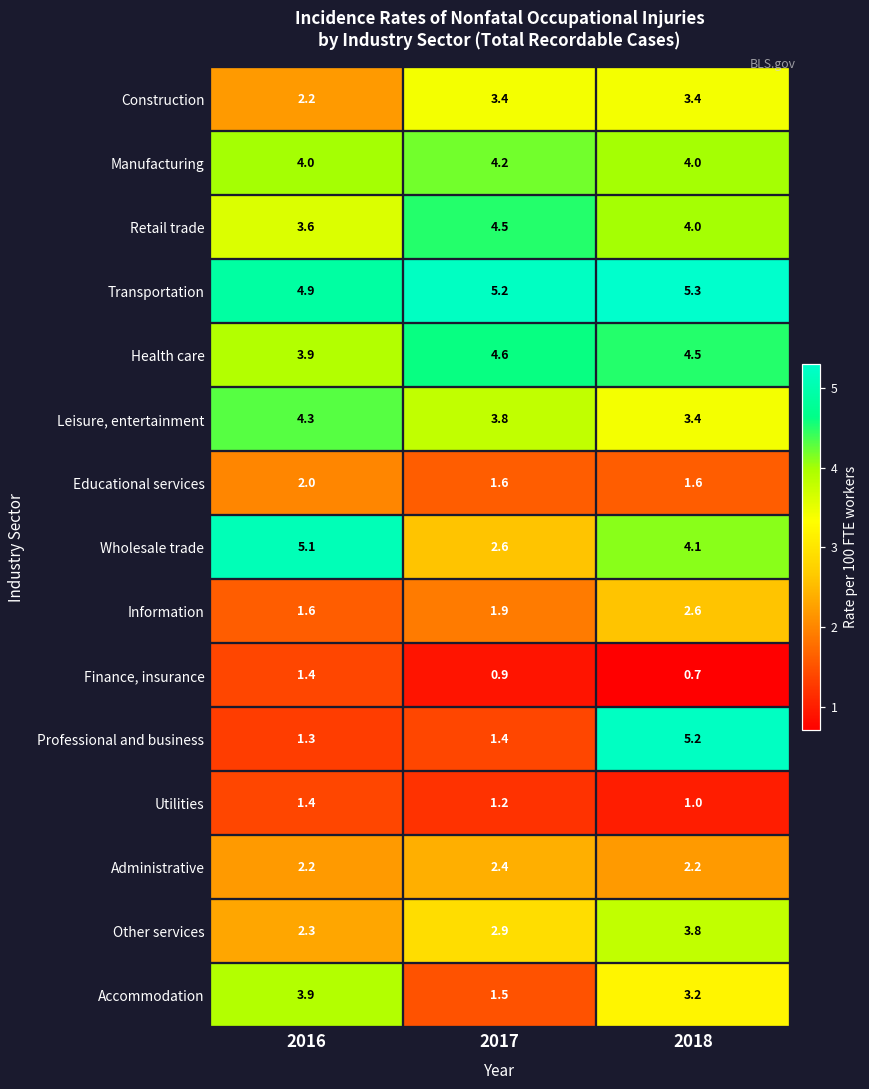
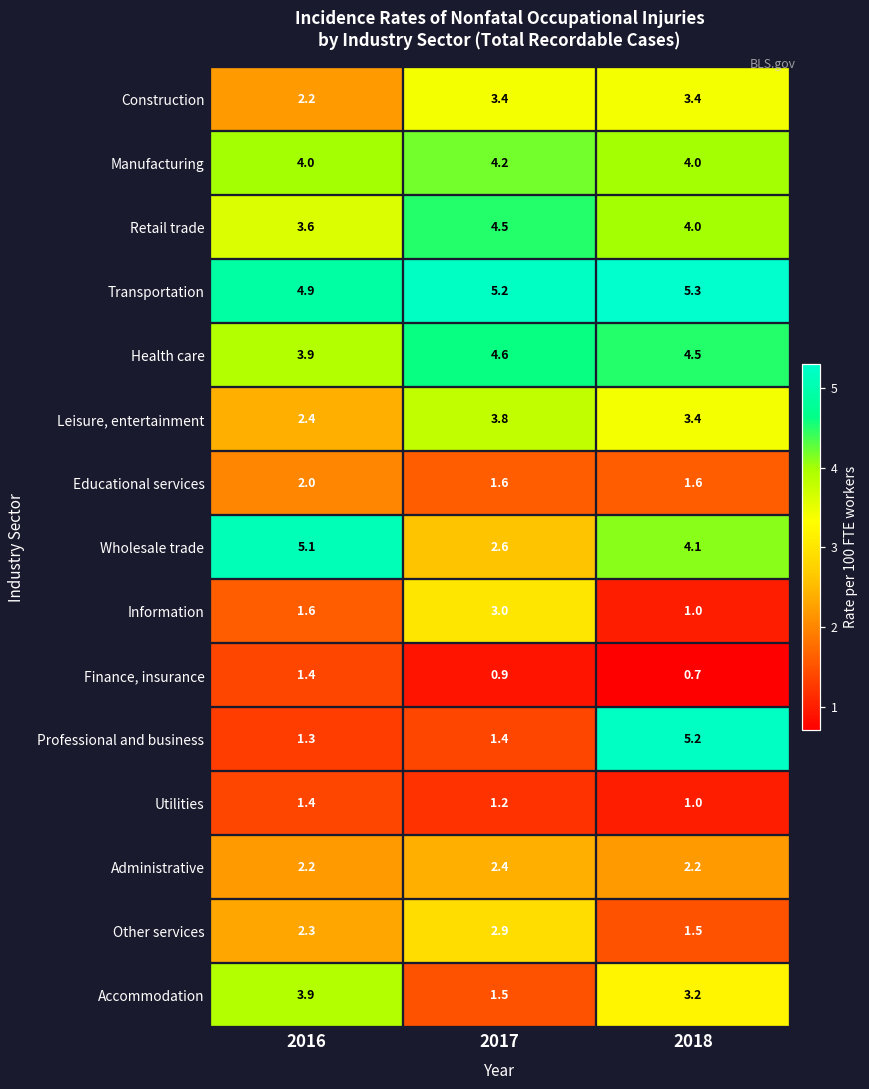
  {
    "Construction": {
      "2016": 2.2,
      "2017": 3.4,
      "2018": 3.4
    },
    "Manufacturing": {
      "2016": 4.0,
      "2017": 4.2,
      "2018": 4.0
    },
    "Retail trade": {
      "2016": 3.6,
      "2017": 4.5,
      "2018": 4.0
    },
    "Transportation": {
      "2016": 4.9,
      "2017": 5.2,
      "2018": 5.3
    },
    "Health care": {
      "2016": 3.9,
      "2017": 4.6,
      "2018": 4.5
    },
    "Leisure, entertainment": {
-     "2016": 4.3,
+     "2016": 2.4,
      "2017": 3.8,
      "2018": 3.4
    },
    "Educational services": {
      "2016": 2.0,
      "2017": 1.6,
      "2018": 1.6
    },
    "Wholesale trade": {
      "2016": 5.1,
      "2017": 2.6,
      "2018": 4.1
    },
    "Information": {
      "2016": 1.6,
-     "2017": 1.9,
-     "2018": 2.6
+     "2017": 3.0,
+     "2018": 1.0
    },
    "Finance, insurance": {
      "2016": 1.4,
      "2017": 0.9,
      "2018": 0.7
    },
    "Professional and business": {
      "2016": 1.3,
      "2017": 1.4,
      "2018": 5.2
    },
    "Utilities": {
      "2016": 1.4,
      "2017": 1.2,
      "2018": 1.0
    },
    "Administrative": {
      "2016": 2.2,
      "2017": 2.4,
      "2018": 2.2
    },
    "Other services": {
      "2016": 2.3,
      "2017": 2.9,
-     "2018": 3.8
+     "2018": 1.5
    },
    "Accommodation": {
      "2016": 3.9,
      "2017": 1.5,
      "2018": 3.2
    }
  }
